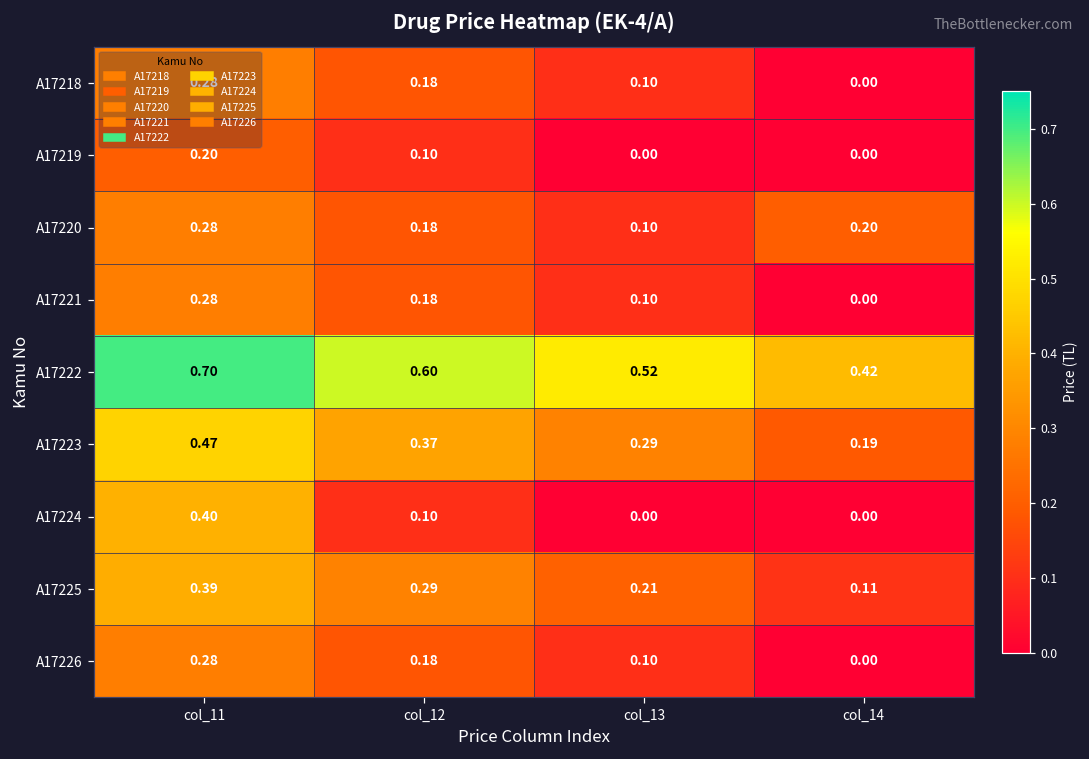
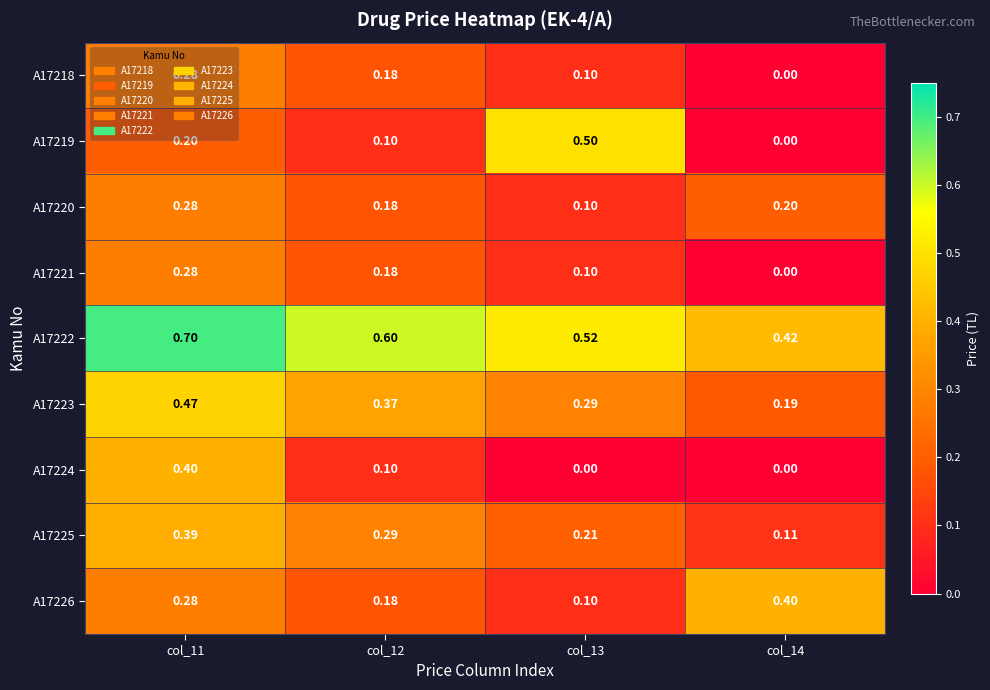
  {
    "A17218": {
      "col_12": 0.18,
      "col_13": 0.10,
      "col_14": 0.00
    },
    "A17219": {
      "col_12": 0.10,
-     "col_13": 0.00,
+     "col_13": 0.50,
      "col_14": 0.00
    },
    "A17220": {
      "col_11": 0.28,
      "col_12": 0.18,
      "col_13": 0.10,
      "col_14": 0.20
    },
    "A17221": {
      "col_11": 0.28,
      "col_12": 0.18,
      "col_13": 0.10,
      "col_14": 0.00
    },
    "A17222": {
      "col_11": 0.70,
      "col_12": 0.60,
      "col_13": 0.52,
      "col_14": 0.42
    },
    "A17223": {
      "col_11": 0.47,
      "col_12": 0.37,
      "col_13": 0.29,
      "col_14": 0.19
    },
    "A17224": {
      "col_11": 0.40,
      "col_12": 0.10,
      "col_13": 0.00,
      "col_14": 0.00
    },
    "A17225": {
      "col_11": 0.39,
      "col_12": 0.29,
      "col_13": 0.21,
      "col_14": 0.11
    },
    "A17226": {
      "col_11": 0.28,
      "col_12": 0.18,
      "col_13": 0.10,
-     "col_14": 0.00
+     "col_14": 0.40
    }
  }
